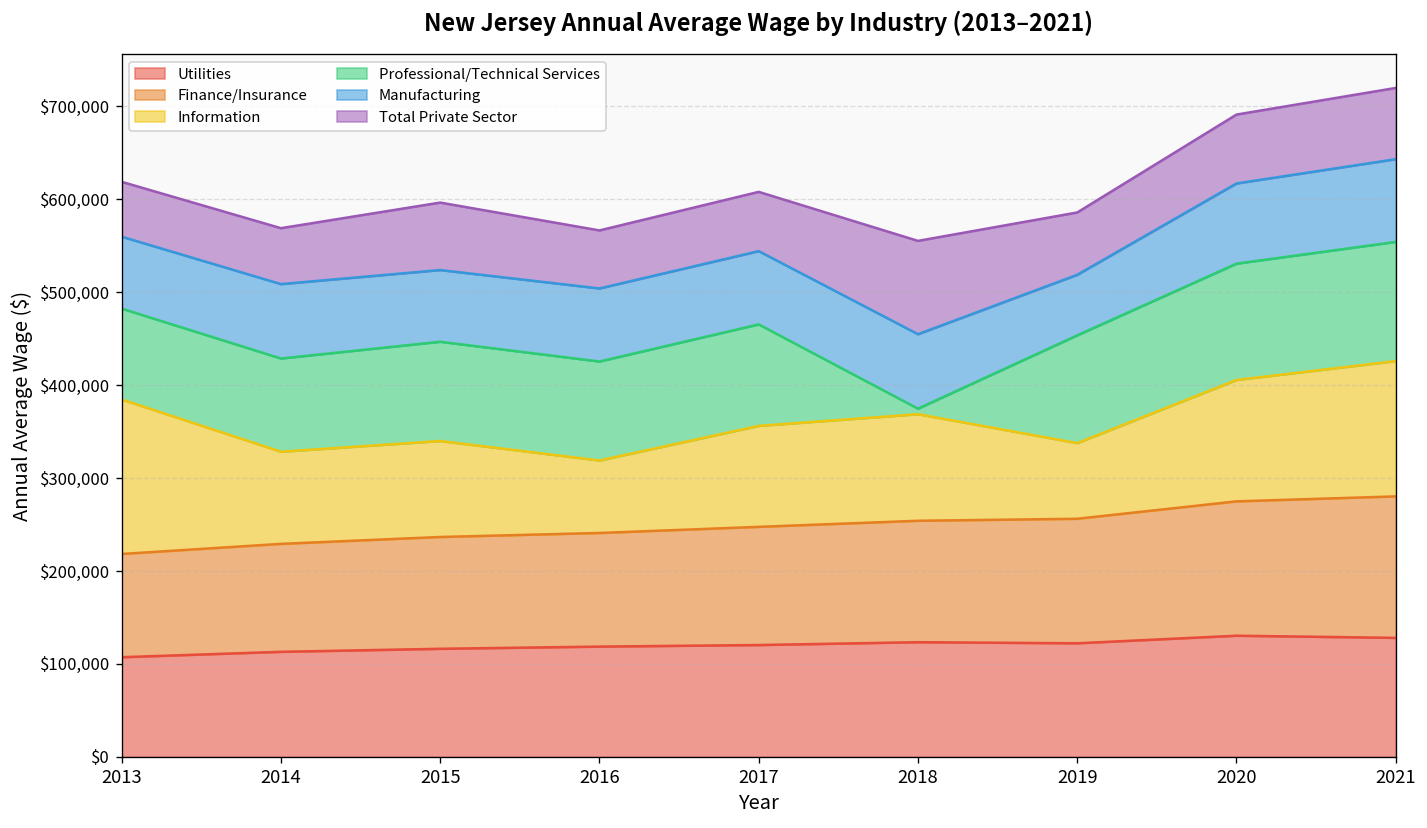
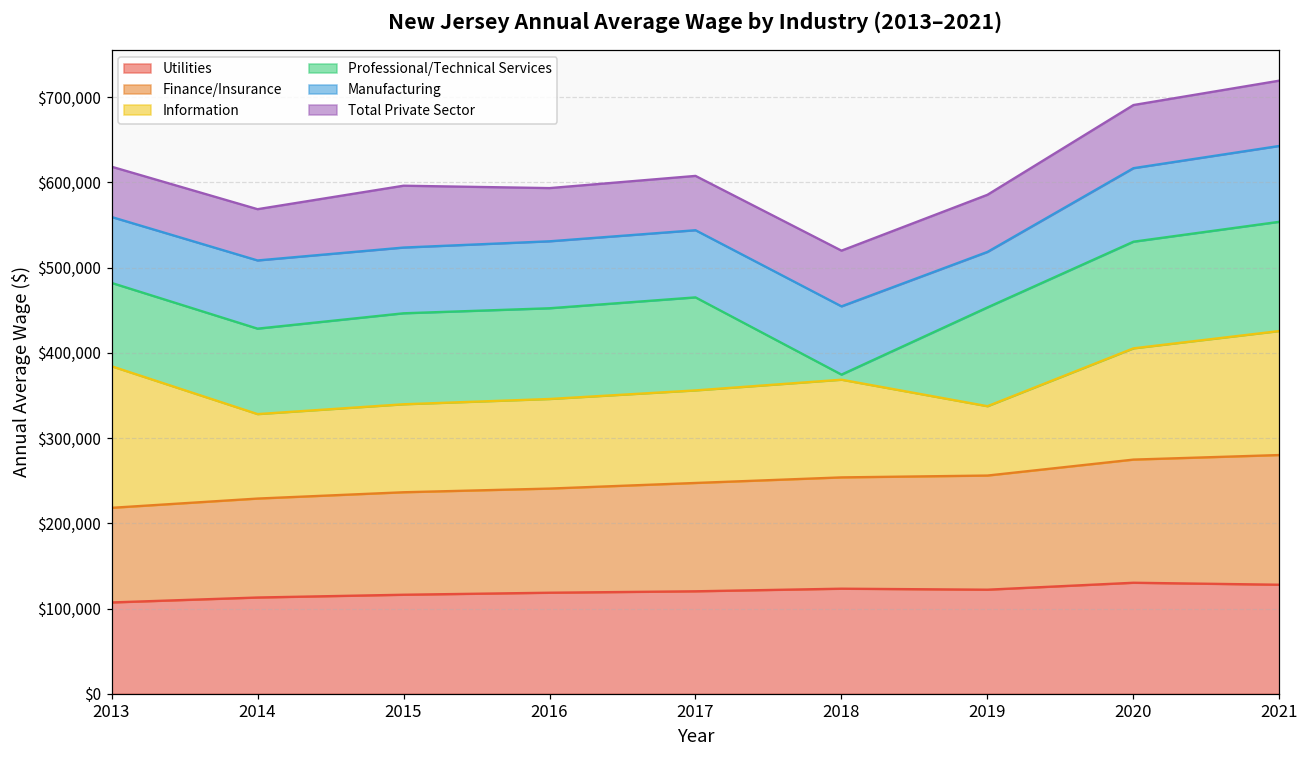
  {
    "Information": {
      "2013": "$170,000",
      "2014": "$100,000",
      "2015": "$100,000",
-     "2016": "$80,000",
+     "2016": "$110,000",
      "2017": "$110,000",
      "2018": "$110,000",
      "2019": "$80,000",
      "2020": "$130,000",
      "2021": "$150,000"
    },
    "Professional/Technical Services": {
      "2013": "$100,000",
      "2014": "$100,000",
      "2015": "$110,000",
      "2016": "$110,000",
      "2017": "$110,000",
      "2018": "$10,000",
      "2019": "$120,000",
      "2020": "$130,000",
      "2021": "$130,000"
    },
    "Manufacturing": {
      "2013": "$80,000",
      "2014": "$80,000",
      "2015": "$80,000",
      "2016": "$80,000",
      "2017": "$80,000",
      "2018": "$80,000",
      "2019": "$70,000",
      "2020": "$90,000",
      "2021": "$90,000"
    },
    "Total Private Sector": {
      "2013": "$60,000",
      "2014": "$60,000",
      "2015": "$70,000",
      "2016": "$60,000",
      "2017": "$60,000",
-     "2018": "$100,000",
+     "2018": "$70,000",
      "2019": "$70,000",
      "2020": "$70,000",
      "2021": "$80,000"
    }
  }
